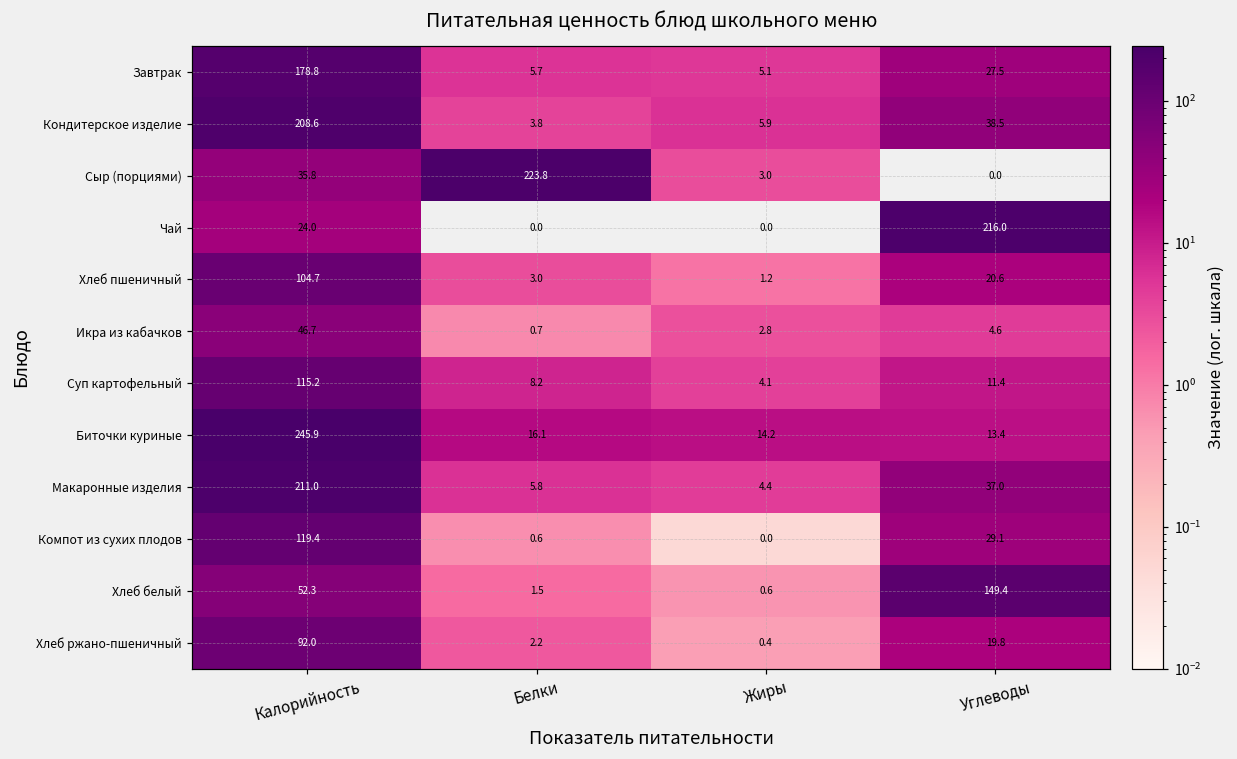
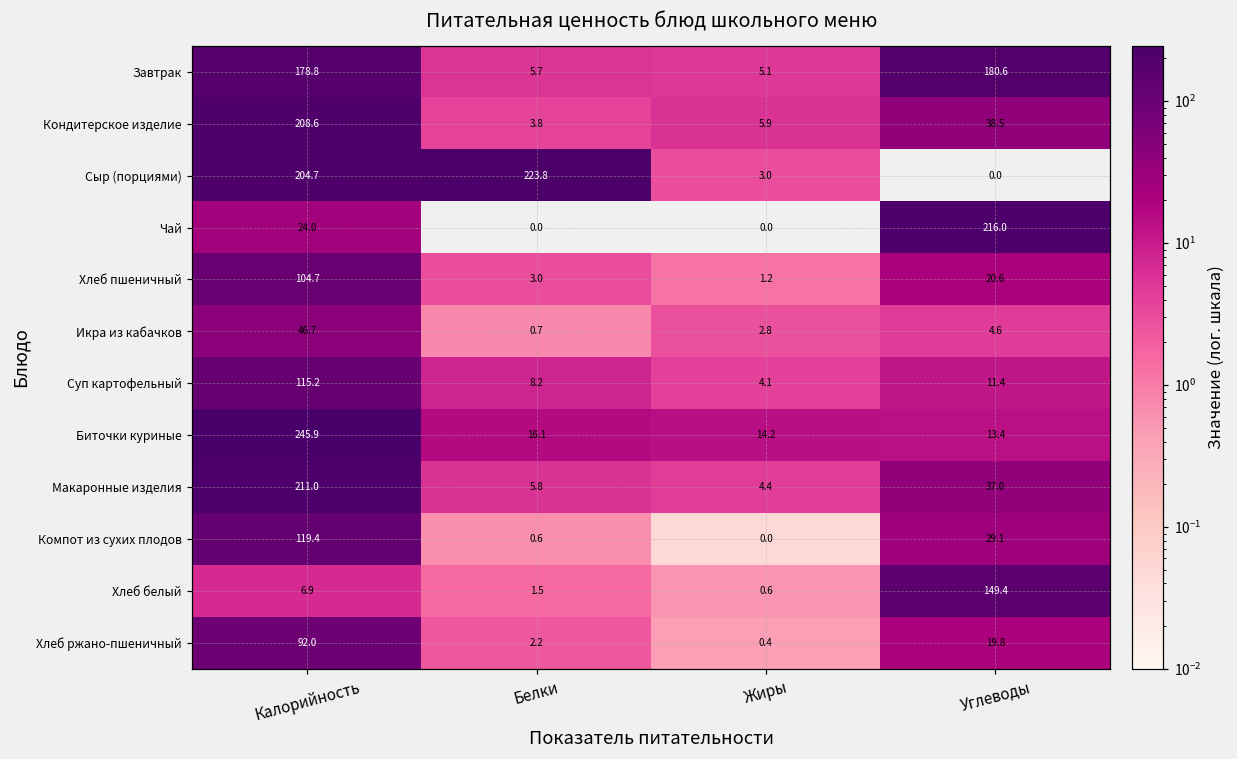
  {
    "Завтрак": {
      "Калорийность": 178.8,
      "Белки": 5.7,
      "Жиры": 5.1,
-     "Углеводы": 27.5
+     "Углеводы": 180.6
    },
    "Кондитерское изделие": {
      "Калорийность": 208.6,
      "Белки": 3.8,
      "Жиры": 5.9,
      "Углеводы": 38.5
    },
    "Сыр (порциями)": {
-     "Калорийность": 35.8,
+     "Калорийность": 204.7,
      "Белки": 223.8,
      "Жиры": 3.0,
      "Углеводы": 0.0
    },
    "Чай": {
      "Калорийность": 24.0,
      "Белки": 0.0,
      "Жиры": 0.0,
      "Углеводы": 216.0
    },
    "Хлеб пшеничный": {
      "Калорийность": 104.7,
      "Белки": 3.0,
      "Жиры": 1.2,
      "Углеводы": 20.6
    },
    "Икра из кабачков": {
      "Калорийность": 46.7,
      "Белки": 0.7,
      "Жиры": 2.8,
      "Углеводы": 4.6
    },
    "Суп картофельный": {
      "Калорийность": 115.2,
      "Белки": 8.2,
      "Жиры": 4.1,
      "Углеводы": 11.4
    },
    "Биточки куриные": {
      "Калорийность": 245.9,
      "Белки": 16.1,
      "Жиры": 14.2,
      "Углеводы": 13.4
    },
    "Макаронные изделия": {
      "Калорийность": 211.0,
      "Белки": 5.8,
      "Жиры": 4.4,
      "Углеводы": 37.0
    },
    "Компот из сухих плодов": {
      "Калорийность": 119.4,
      "Белки": 0.6,
      "Жиры": 0.0,
      "Углеводы": 29.1
    },
    "Хлеб белый": {
-     "Калорийность": 52.3,
+     "Калорийность": 6.9,
      "Белки": 1.5,
      "Жиры": 0.6,
      "Углеводы": 149.4
    },
    "Хлеб ржано-пшеничный": {
      "Калорийность": 92.0,
      "Белки": 2.2,
      "Жиры": 0.4,
      "Углеводы": 19.8
    }
  }
